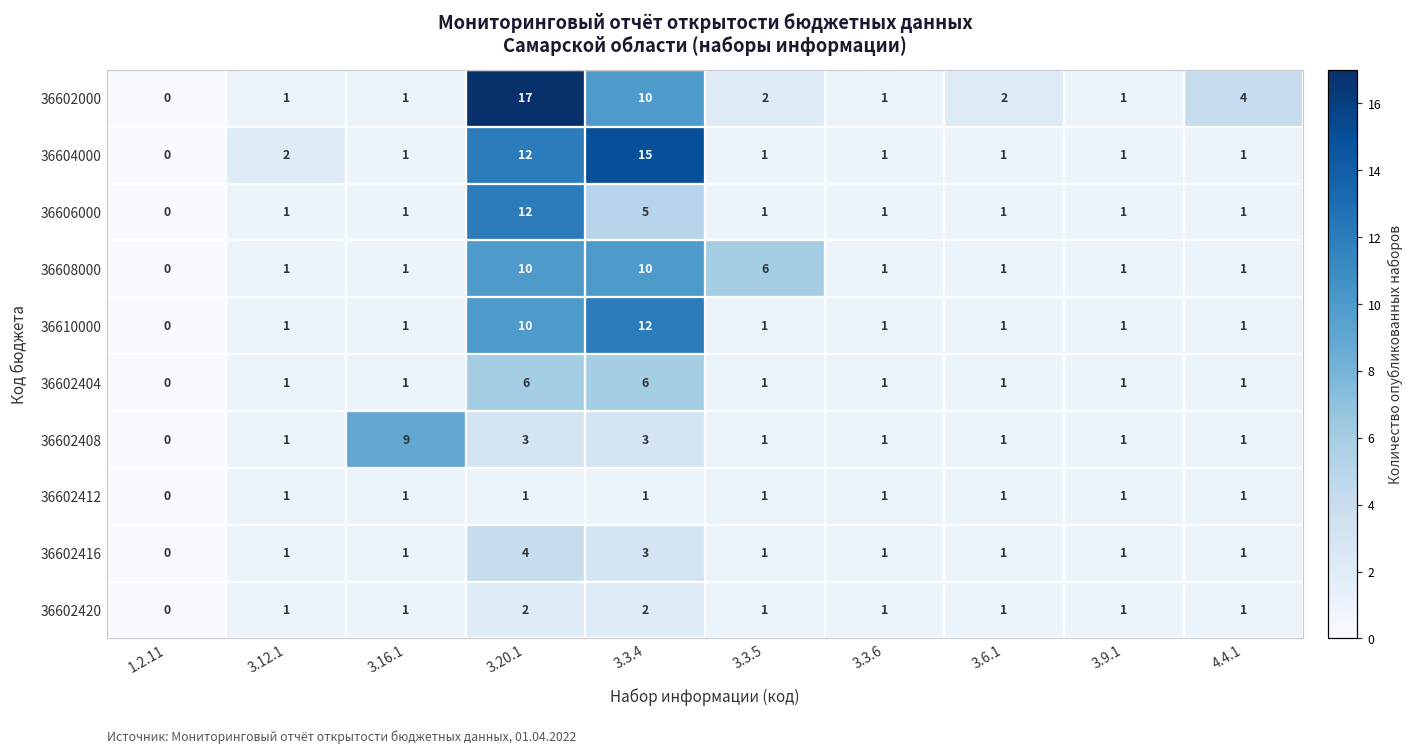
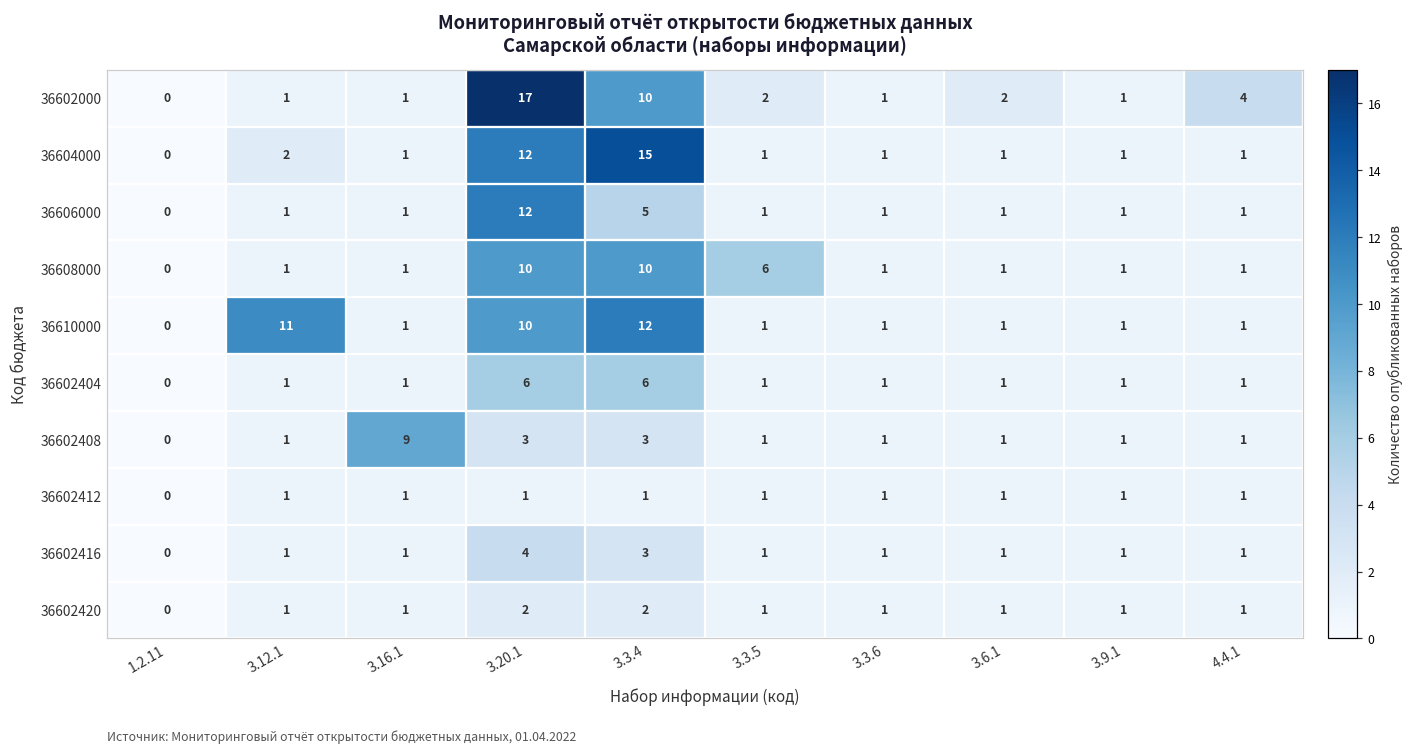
  {
    "36602000": {
      "1.2.11": 0,
      "3.12.1": 1,
      "3.16.1": 1,
      "3.20.1": 17,
      "3.3.4": 10,
      "3.3.5": 2,
      "3.3.6": 1,
      "3.6.1": 2,
      "3.9.1": 1,
      "4.4.1": 4
    },
    "36604000": {
      "1.2.11": 0,
      "3.12.1": 2,
      "3.16.1": 1,
      "3.20.1": 12,
      "3.3.4": 15,
      "3.3.5": 1,
      "3.3.6": 1,
      "3.6.1": 1,
      "3.9.1": 1,
      "4.4.1": 1
    },
    "36606000": {
      "1.2.11": 0,
      "3.12.1": 1,
      "3.16.1": 1,
      "3.20.1": 12,
      "3.3.4": 5,
      "3.3.5": 1,
      "3.3.6": 1,
      "3.6.1": 1,
      "3.9.1": 1,
      "4.4.1": 1
    },
    "36608000": {
      "1.2.11": 0,
      "3.12.1": 1,
      "3.16.1": 1,
      "3.20.1": 10,
      "3.3.4": 10,
      "3.3.5": 6,
      "3.3.6": 1,
      "3.6.1": 1,
      "3.9.1": 1,
      "4.4.1": 1
    },
    "36610000": {
      "1.2.11": 0,
-     "3.12.1": 1,
+     "3.12.1": 11,
      "3.16.1": 1,
      "3.20.1": 10,
      "3.3.4": 12,
      "3.3.5": 1,
      "3.3.6": 1,
      "3.6.1": 1,
      "3.9.1": 1,
      "4.4.1": 1
    },
    "36602404": {
      "1.2.11": 0,
      "3.12.1": 1,
      "3.16.1": 1,
      "3.20.1": 6,
      "3.3.4": 6,
      "3.3.5": 1,
      "3.3.6": 1,
      "3.6.1": 1,
      "3.9.1": 1,
      "4.4.1": 1
    },
    "36602408": {
      "1.2.11": 0,
      "3.12.1": 1,
      "3.16.1": 9,
      "3.20.1": 3,
      "3.3.4": 3,
      "3.3.5": 1,
      "3.3.6": 1,
      "3.6.1": 1,
      "3.9.1": 1,
      "4.4.1": 1
    },
    "36602412": {
      "1.2.11": 0,
      "3.12.1": 1,
      "3.16.1": 1,
      "3.20.1": 1,
      "3.3.4": 1,
      "3.3.5": 1,
      "3.3.6": 1,
      "3.6.1": 1,
      "3.9.1": 1,
      "4.4.1": 1
    },
    "36602416": {
      "1.2.11": 0,
      "3.12.1": 1,
      "3.16.1": 1,
      "3.20.1": 4,
      "3.3.4": 3,
      "3.3.5": 1,
      "3.3.6": 1,
      "3.6.1": 1,
      "3.9.1": 1,
      "4.4.1": 1
    },
    "36602420": {
      "1.2.11": 0,
      "3.12.1": 1,
      "3.16.1": 1,
      "3.20.1": 2,
      "3.3.4": 2,
      "3.3.5": 1,
      "3.3.6": 1,
      "3.6.1": 1,
      "3.9.1": 1,
      "4.4.1": 1
    }
  }
